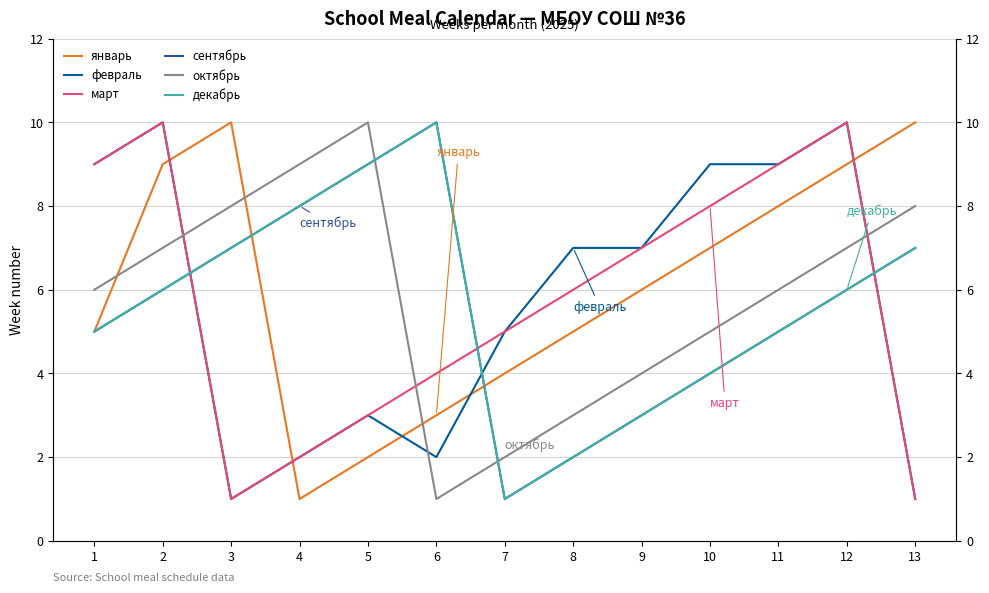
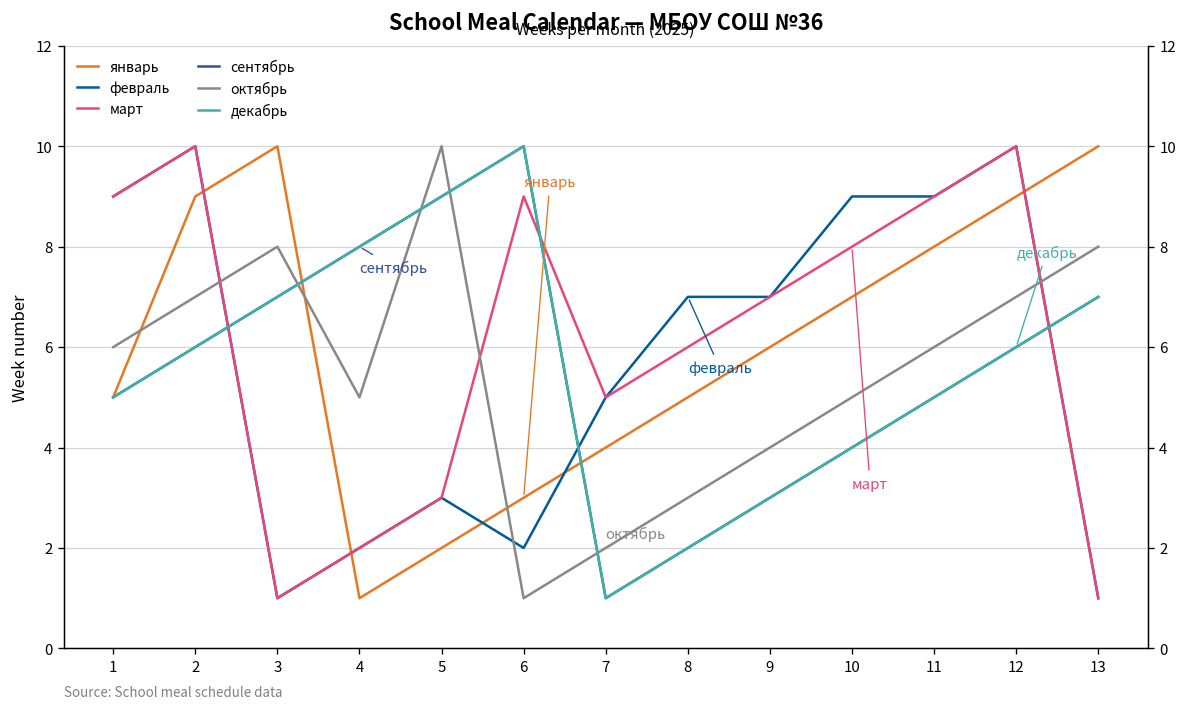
  {
    "январь": {
      "2": 9,
      "3": 10,
      "4": 1,
      "5": 2,
      "6": 3,
      "7": 4,
      "8": 5,
      "9": 6,
      "10": 7,
      "11": 8,
      "12": 9,
      "13": 10
    },
    "февраль": {
      "6": 2,
      "8": 7,
      "10": 9
    },
    "март": {
-     "6": 4,
+     "6": 9,
      "8": 6,
      "10": 8
    },
    "декабрь": {
      "2": 6,
      "3": 7,
      "4": 8,
      "5": 9,
      "6": 10,
      "7": 1,
      "8": 2,
      "9": 3,
      "10": 4,
      "11": 5,
      "12": 6,
      "13": 7
    },
    "октябрь": {
      "1": 6,
      "2": 7,
      "3": 8,
-     "4": 9,
+     "4": 5,
      "5": 10,
      "6": 1,
      "7": 2,
      "8": 3,
      "9": 4,
      "10": 5,
      "11": 6,
      "12": 7,
      "13": 8
    }
  }
